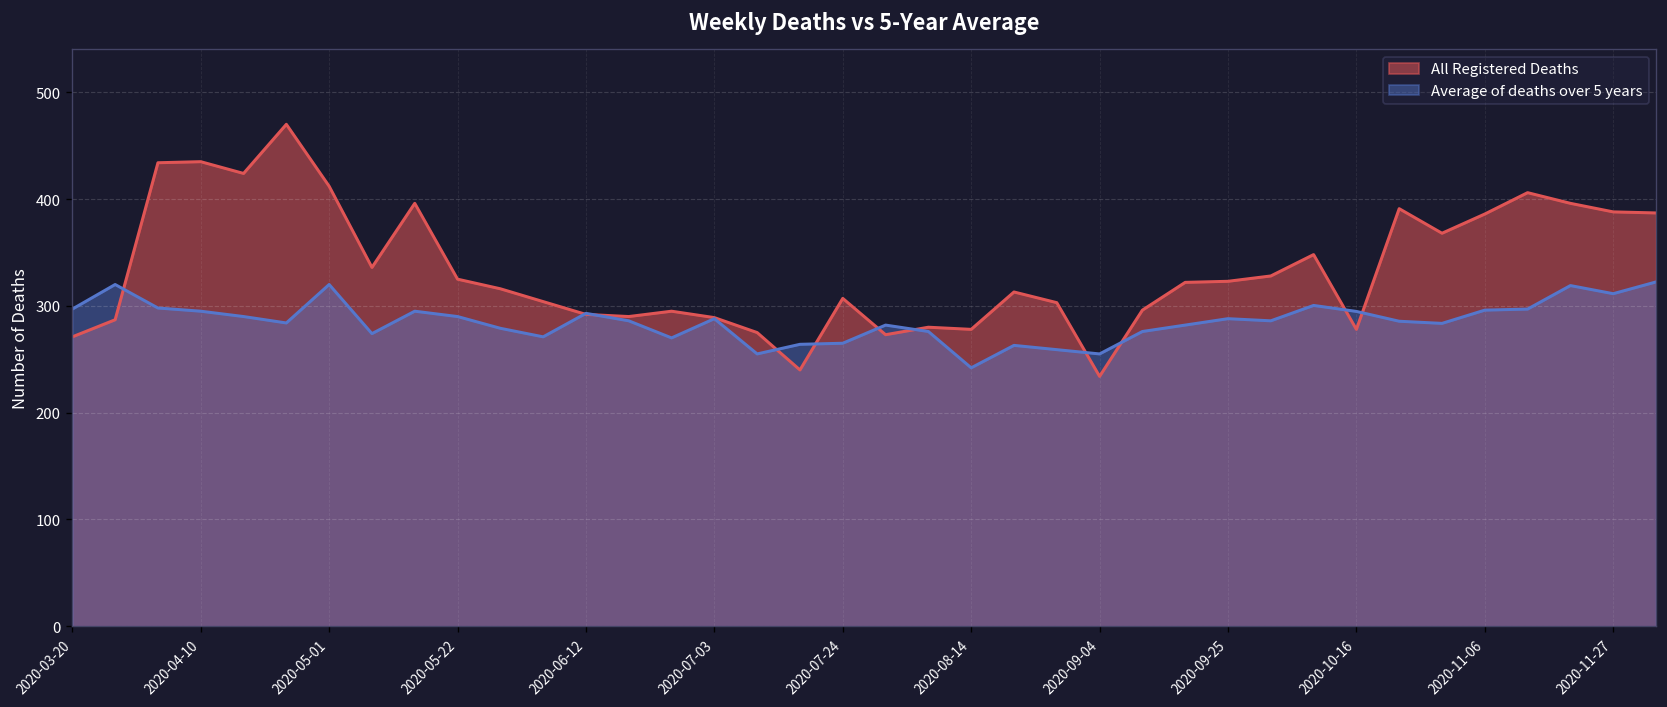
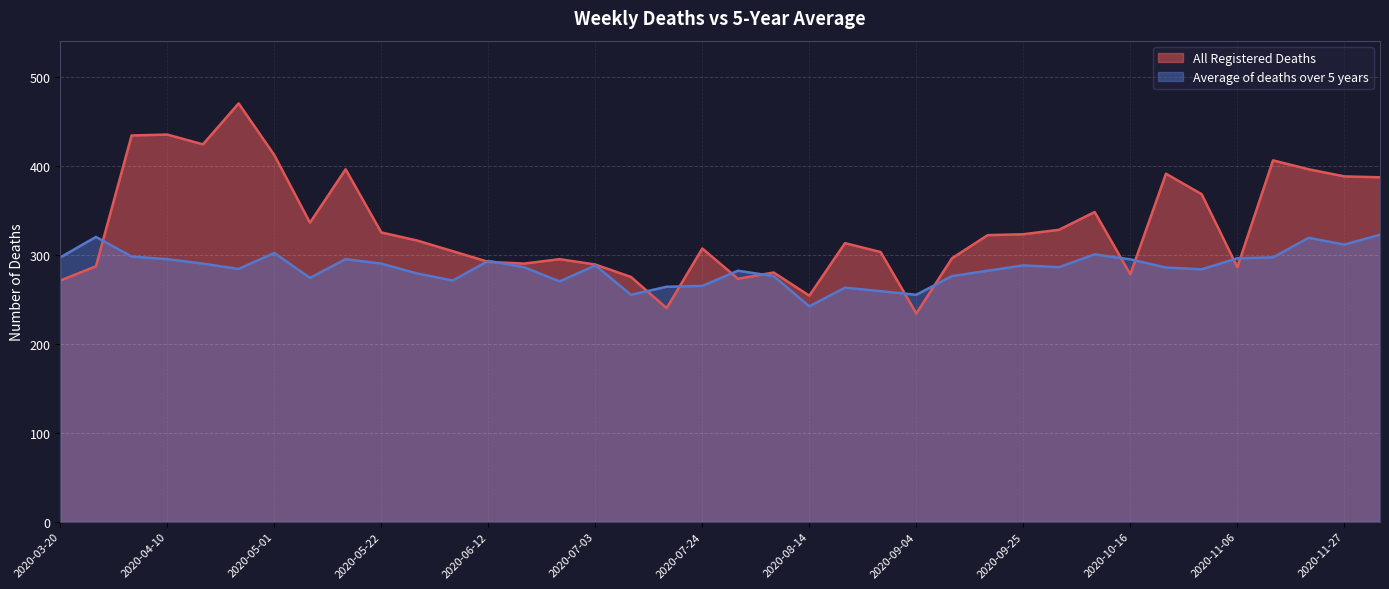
  {
    "All Registered Deaths": {
      "2020-03-20": 270,
      "2020-04-10": 440,
      "2020-05-01": 410,
      "2020-05-22": 330,
      "2020-07-24": 310,
-     "2020-08-14": 280,
+     "2020-08-14": 250,
      "2020-09-04": 230,
      "2020-09-25": 320,
      "2020-10-16": 280,
-     "2020-11-06": 390,
+     "2020-11-06": 290,
      "2020-11-27": 390
    },
    "Average of deaths over 5 years": {
      "2020-03-20": 300,
      "2020-04-10": 300,
-     "2020-05-01": 320,
+     "2020-05-01": 300,
      "2020-05-22": 290,
      "2020-07-24": 270,
      "2020-08-14": 240,
      "2020-09-04": 260,
      "2020-09-25": 290,
      "2020-10-16": 290,
      "2020-11-06": 300,
      "2020-11-27": 310
    }
  }
